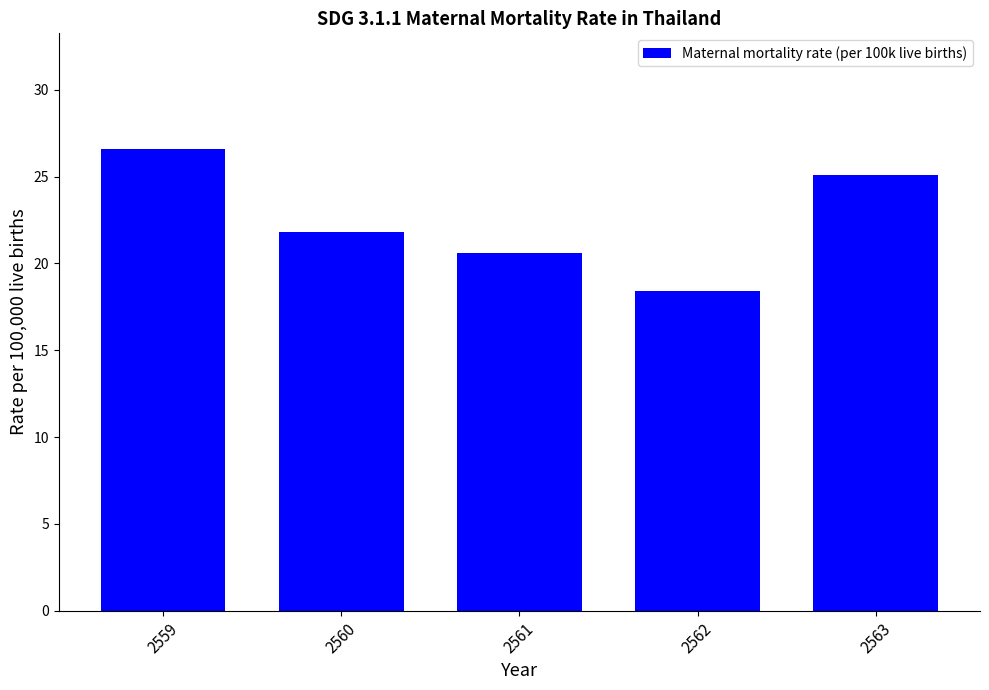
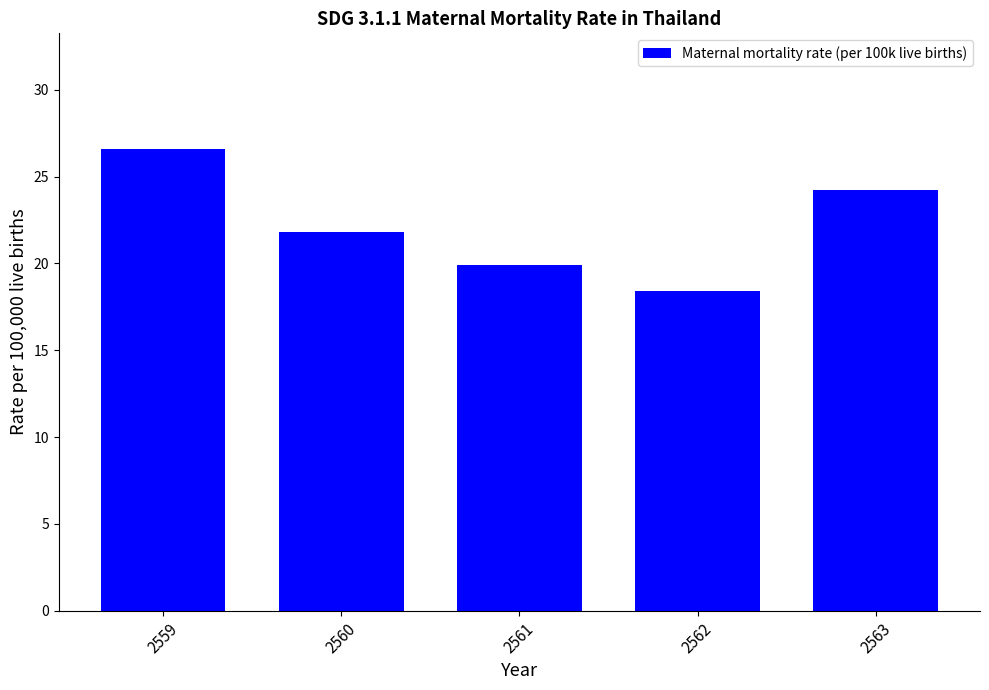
  {
    "2559": 26.6,
    "2560": 21.8,
-   "2561": 20.6,
+   "2561": 19.9,
    "2562": 18.4,
-   "2563": 25.1
+   "2563": 24.2
  }
